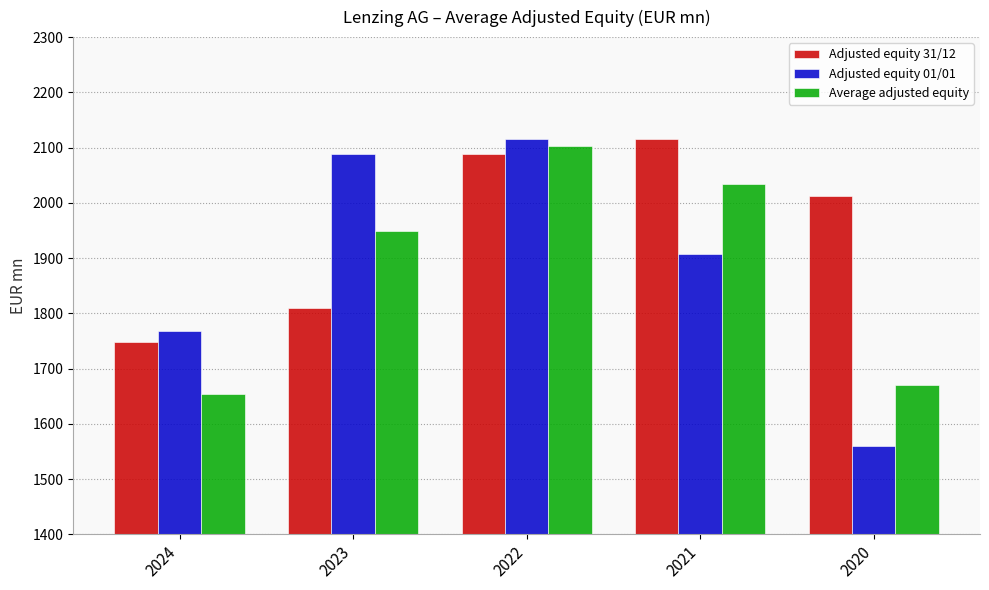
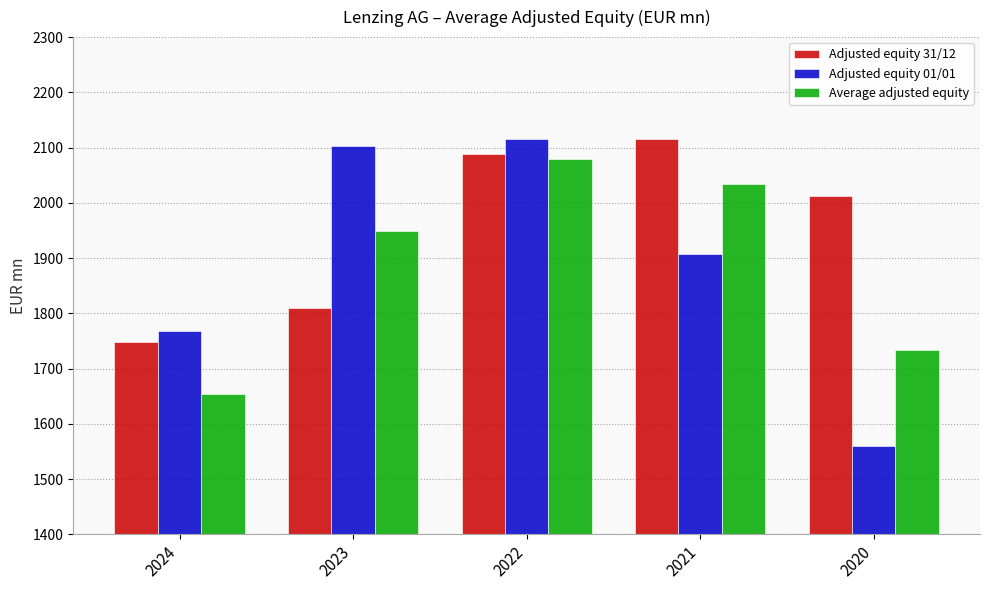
  {
    "Adjusted equity 31/12": {
      "2024": 1750,
      "2023": 1810,
      "2022": 2090,
      "2021": 2120,
      "2020": 2010
    },
    "Adjusted equity 01/01": {
      "2024": 1770,
-     "2023": 2090,
+     "2023": 2100,
      "2022": 2120,
      "2021": 1910,
      "2020": 1560
    },
    "Average adjusted equity": {
      "2024": 1650,
      "2023": 1950,
-     "2022": 2100,
+     "2022": 2080,
      "2021": 2030,
-     "2020": 1670
+     "2020": 1730
    }
  }
